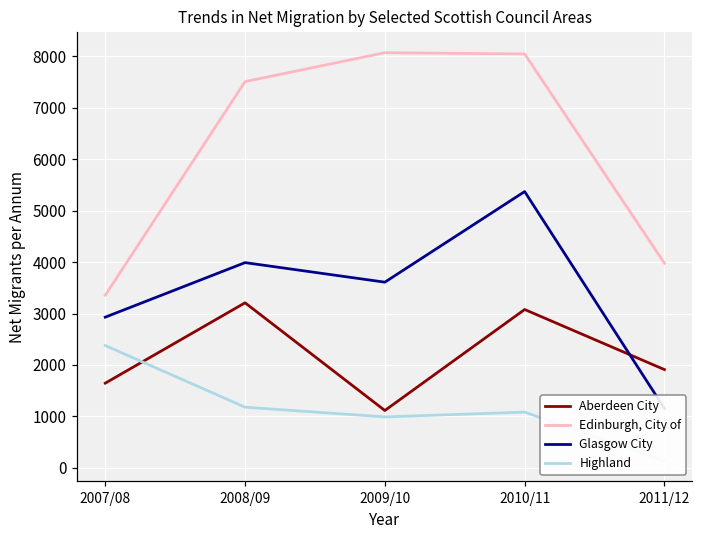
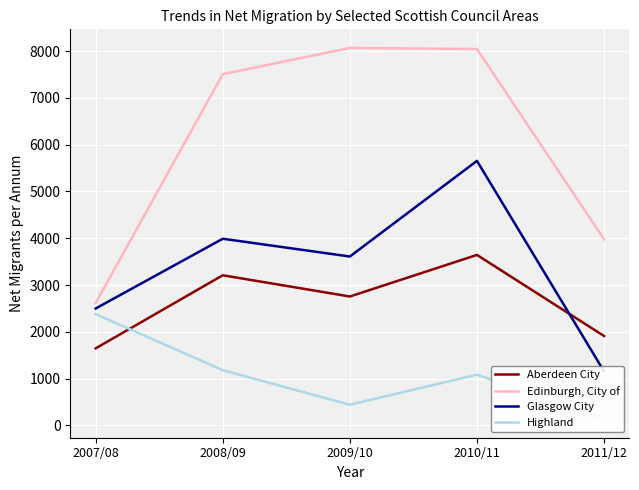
  {
    "Aberdeen City": {
      "2007/08": 1600,
      "2008/09": 3200,
-     "2009/10": 1100,
-     "2010/11": 3100,
+     "2009/10": 2800,
+     "2010/11": 3600,
      "2011/12": 1900
    },
    "Edinburgh, City of": {
-     "2007/08": 3400,
+     "2007/08": 2600,
      "2008/09": 7500,
      "2009/10": 8100,
      "2010/11": 8000,
      "2011/12": 4000
    },
    "Glasgow City": {
-     "2007/08": 2900,
+     "2007/08": 2500,
      "2008/09": 4000,
      "2009/10": 3600,
-     "2010/11": 5400
+     "2010/11": 5700
    },
    "Highland": {
      "2007/08": 2400,
      "2008/09": 1200,
-     "2009/10": 1000,
+     "2009/10": 400,
      "2010/11": 1100
    }
  }
